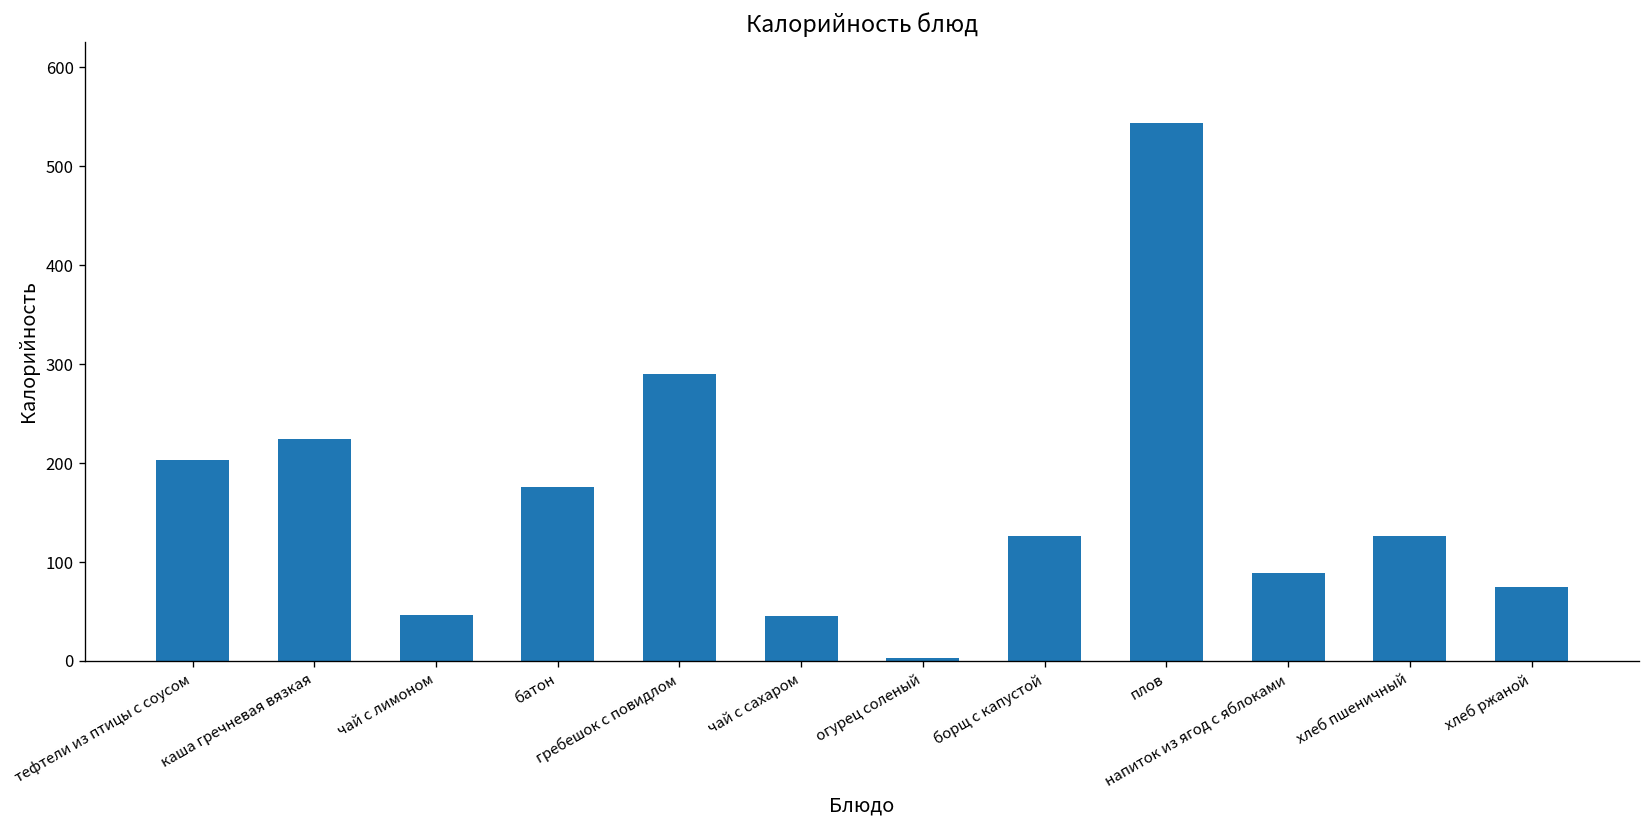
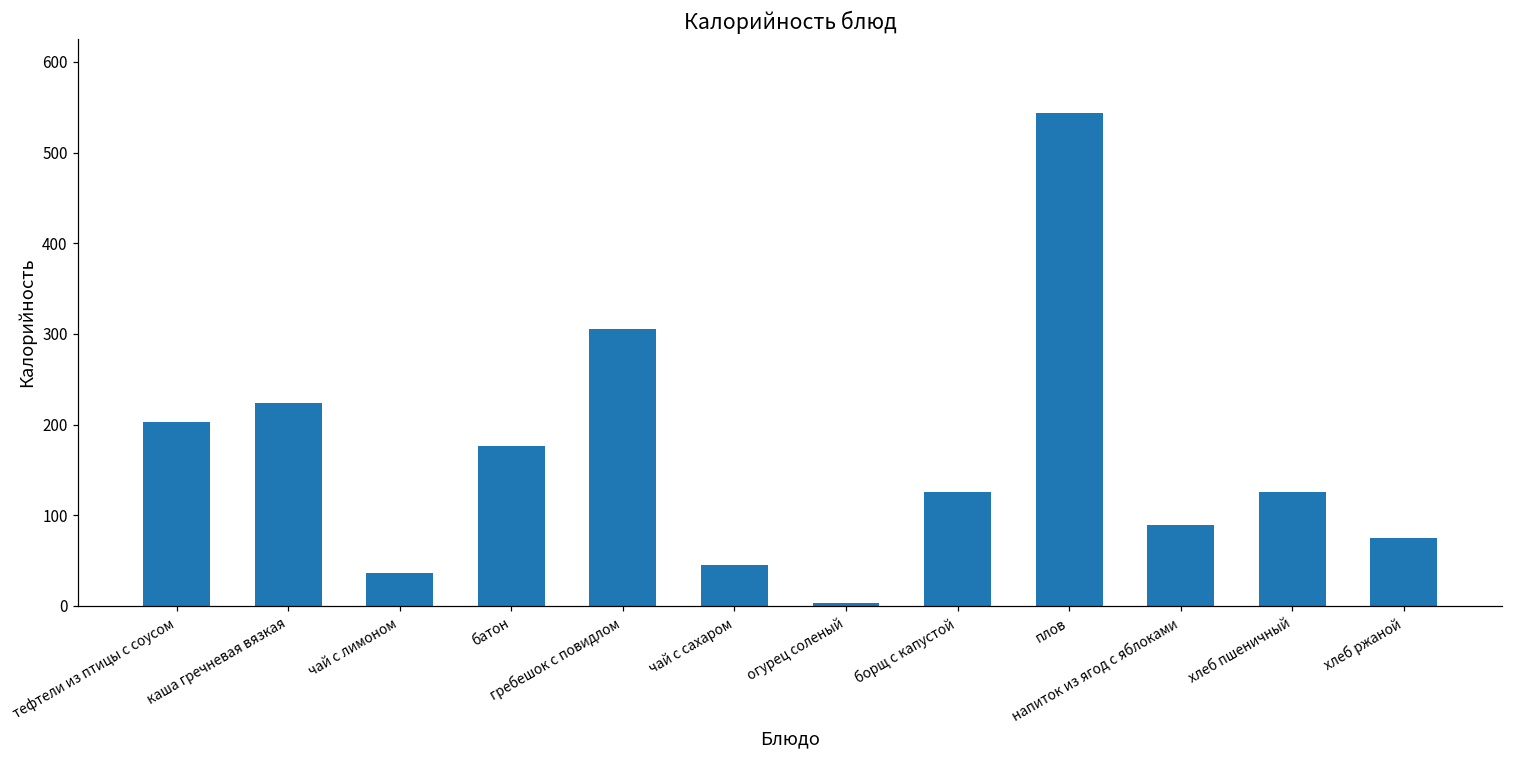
  {
    "тефтели из птицы с соусом": 200,
    "каша гречневая вязкая": 220,
-   "чай с лимоном": 50,
+   "чай с лимоном": 40,
    "батон": 180,
-   "гребешок с повидлом": 290,
+   "гребешок с повидлом": 310,
    "чай с сахаром": 50,
    "борщ с капустой": 130,
    "плов": 540,
    "напиток из ягод с яблоками": 90,
    "хлеб пшеничный": 130,
    "хлеб ржаной": 80
  }
